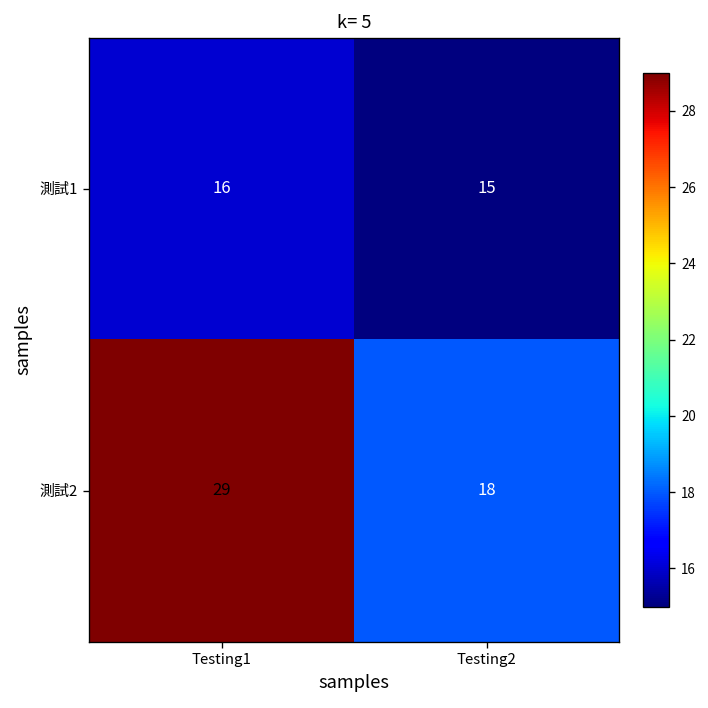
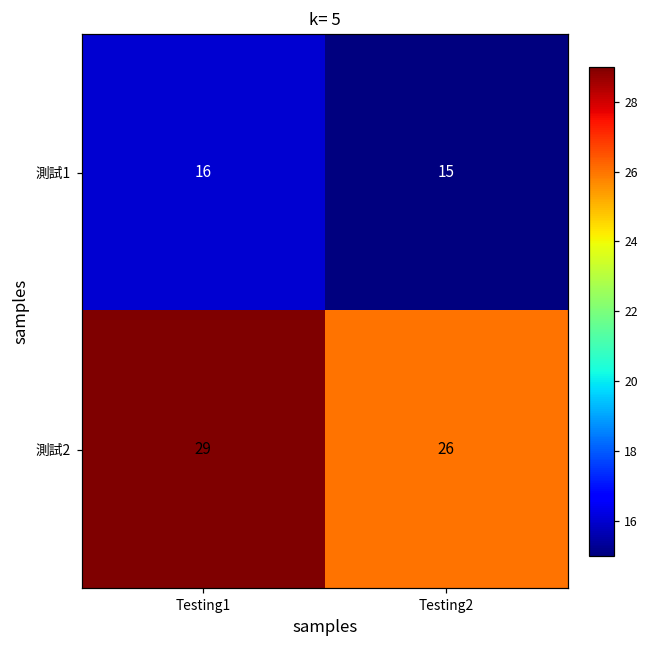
  {
    "測試1": {
      "Testing1": 16,
      "Testing2": 15
    },
    "測試2": {
      "Testing1": 29,
-     "Testing2": 18
+     "Testing2": 26
    }
  }
